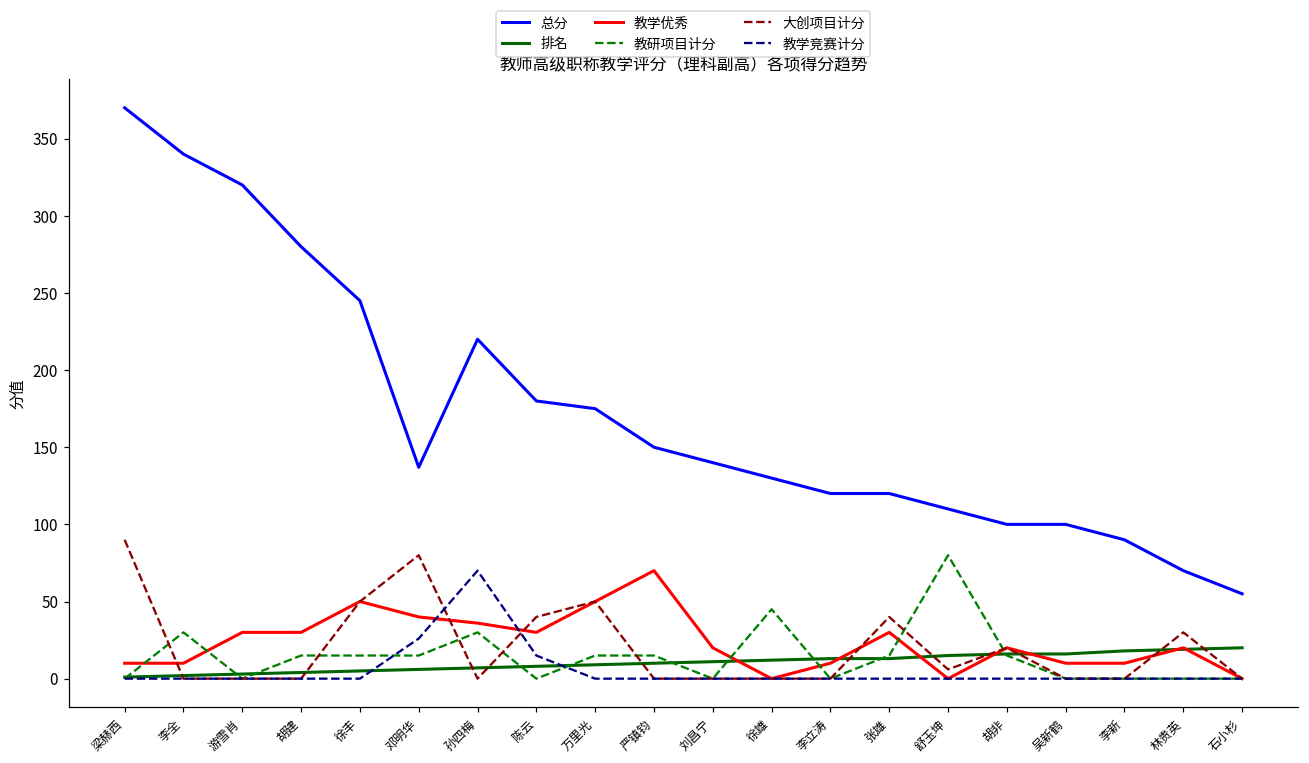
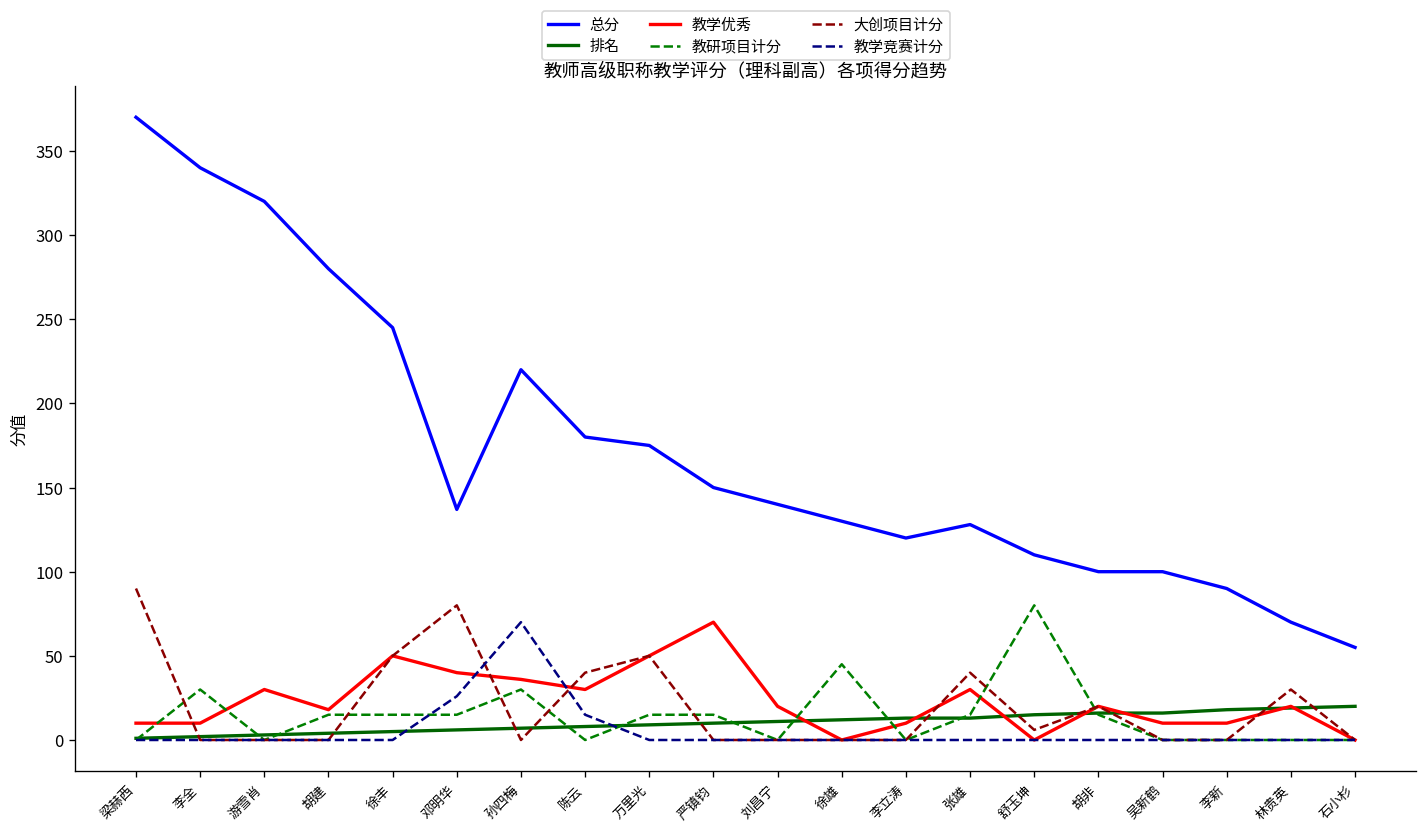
  {
    "总分": {
      "梁赫西": 370,
      "李全": 340,
      "游雪肖": 320,
      "胡建": 280,
      "徐丰": 245,
      "邓明华": 137,
      "孙四梅": 220,
      "陈云": 180,
      "万里光": 175,
      "严镇钧": 150,
      "刘昌宁": 140,
      "徐雄": 130,
      "李立涛": 120,
-     "张雄": 120,
+     "张雄": 128,
      "舒玉坤": 110,
      "胡非": 100,
      "吴新鹤": 100,
      "李新": 90,
      "林贵英": 70,
      "石小杉": 55
    },
    "教学优秀": {
      "梁赫西": 10,
      "李全": 10,
      "游雪肖": 30,
-     "胡建": 30,
+     "胡建": 18,
      "邓明华": 40,
      "孙四梅": 36,
      "陈云": 30,
      "严镇钧": 70,
      "刘昌宁": 20,
      "李立涛": 10,
      "张雄": 30,
      "吴新鹤": 10,
      "李新": 10
    },
    "大创项目计分": {
      "梁赫西": 90,
      "邓明华": 80,
      "孙四梅": 0,
      "陈云": 40,
      "张雄": 40,
      "舒玉坤": 6,
      "林贵英": 30
    },
    "教学竞赛计分": {
      "徐丰": 0,
      "邓明华": 26,
      "孙四梅": 70,
      "陈云": 15,
      "万里光": 0,
      "张雄": 0,
      "胡非": 0
    }
  }
